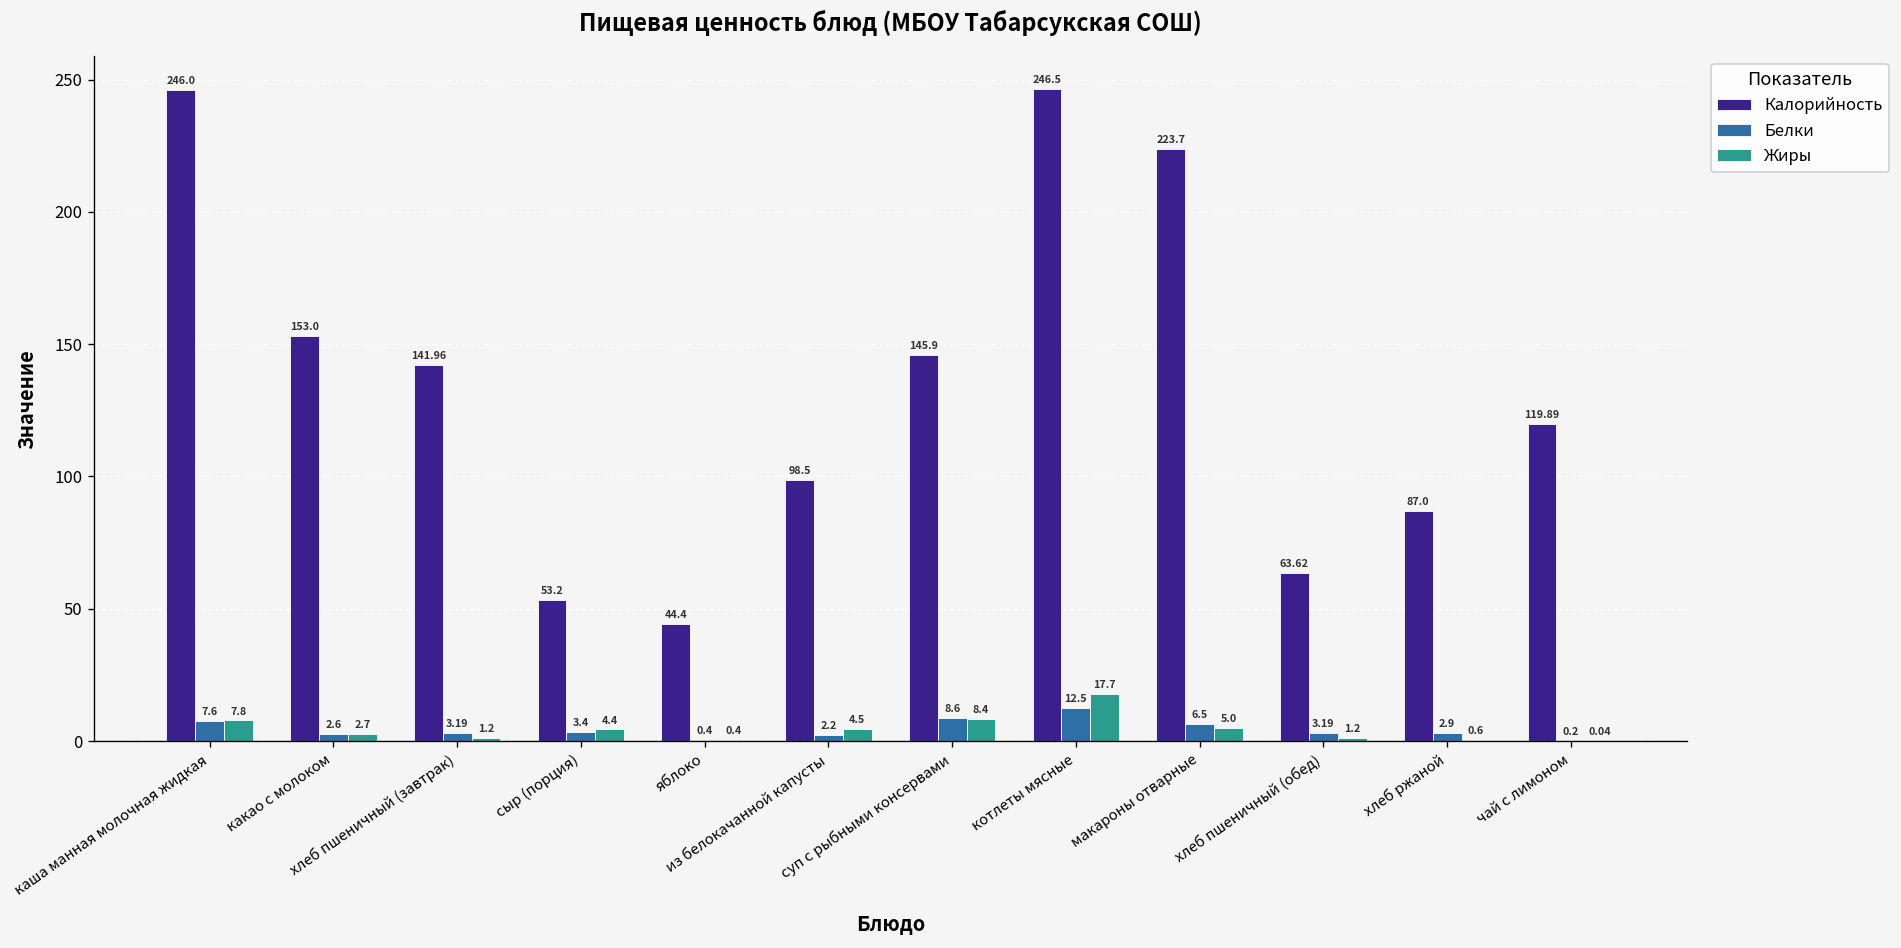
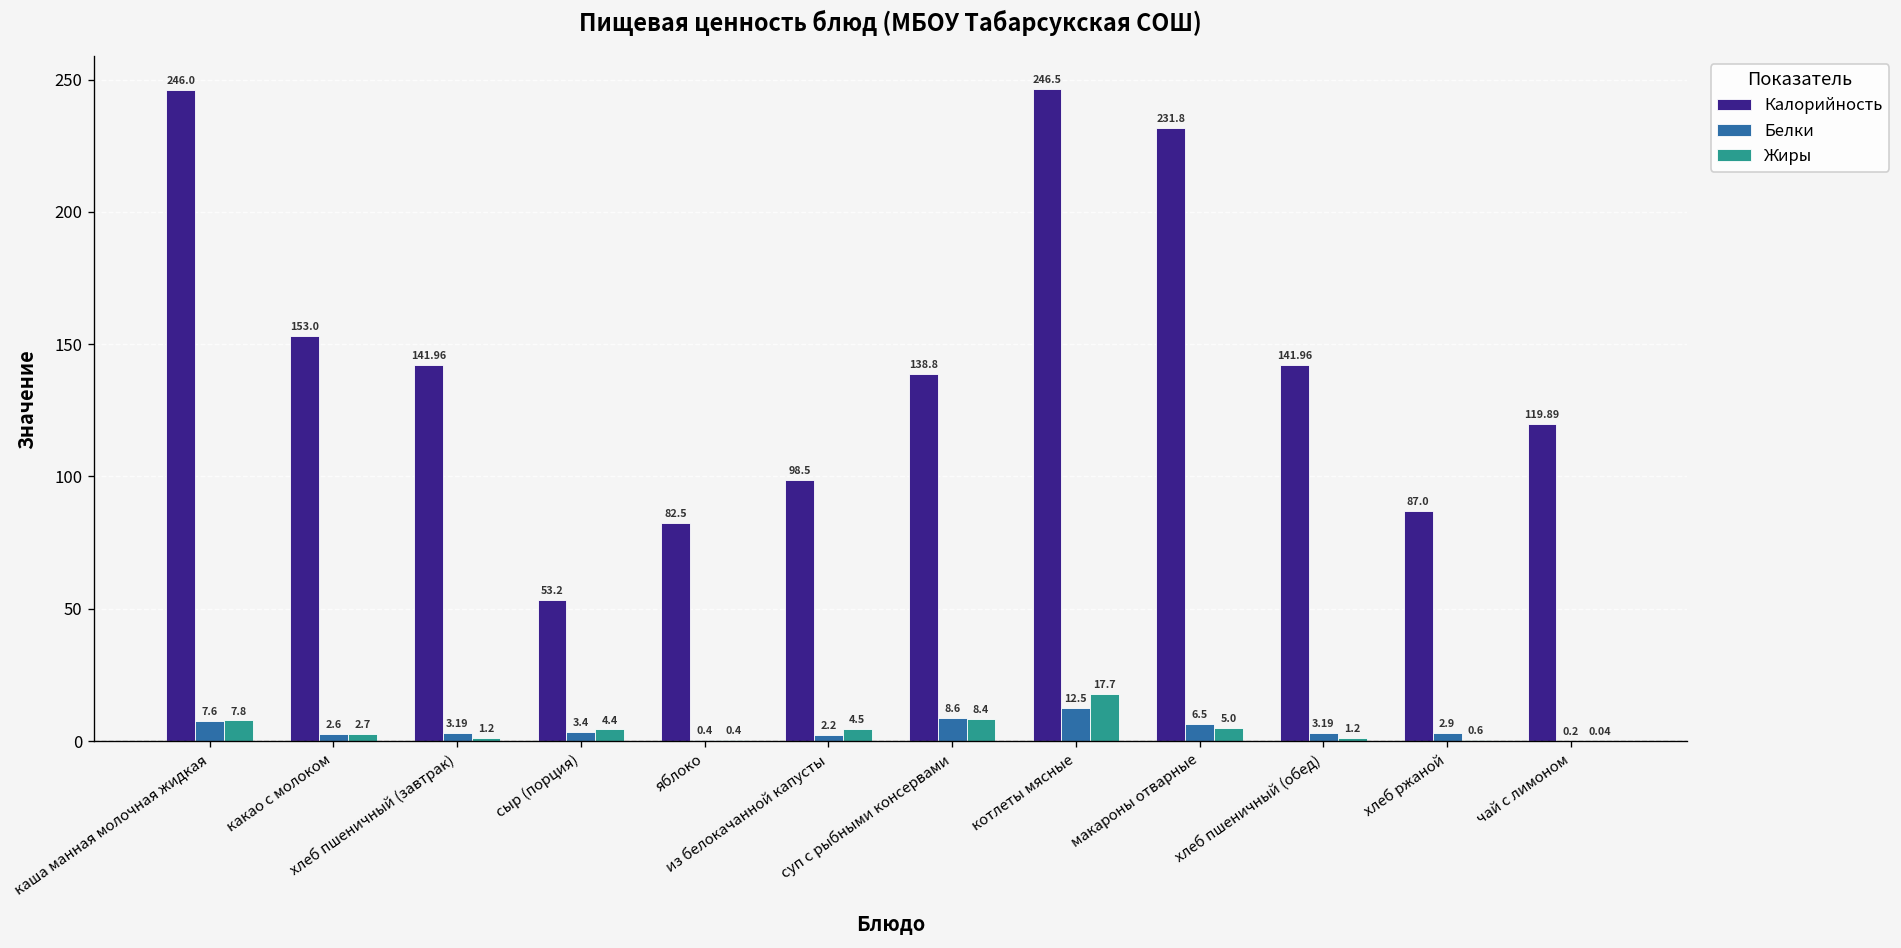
  {
    "Калорийность": {
      "каша манная молочная жидкая": 246.0,
      "какао с молоком": 153.0,
      "хлеб пшеничный (завтрак)": 141.96,
      "сыр (порция)": 53.2,
-     "яблоко": 44.4,
+     "яблоко": 82.5,
      "из белокачанной капусты": 98.5,
-     "суп с рыбными консервами": 145.9,
+     "суп с рыбными консервами": 138.8,
      "котлеты мясные": 246.5,
-     "макароны отварные": 223.7,
-     "хлеб пшеничный (обед)": 63.62,
+     "макароны отварные": 231.8,
+     "хлеб пшеничный (обед)": 141.96,
      "хлеб ржаной": 87.0,
      "чай с лимоном": 119.89
    }
  }
